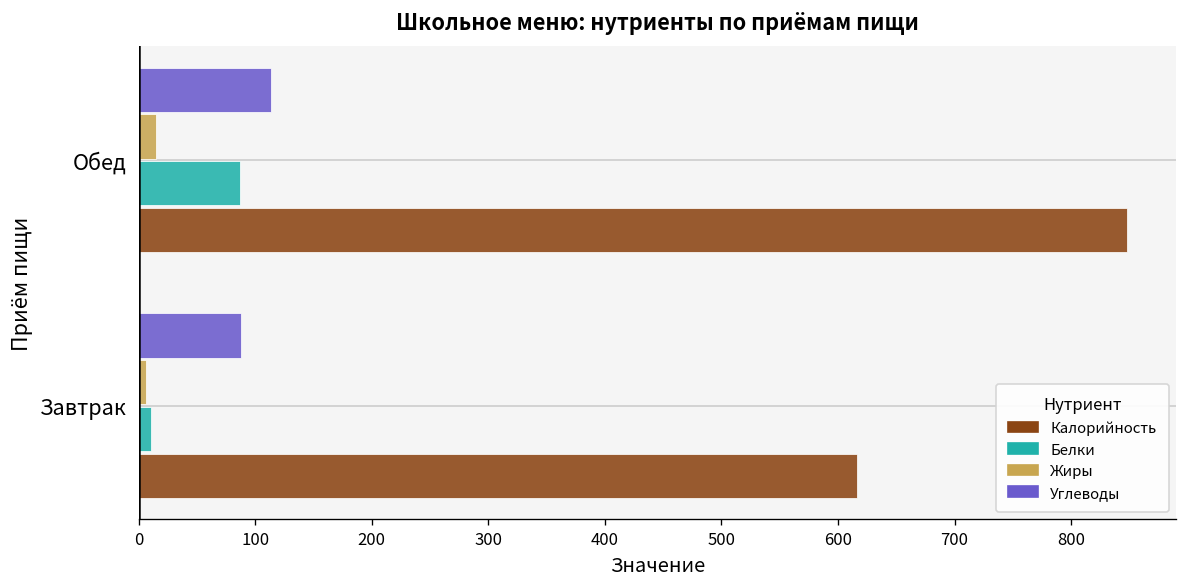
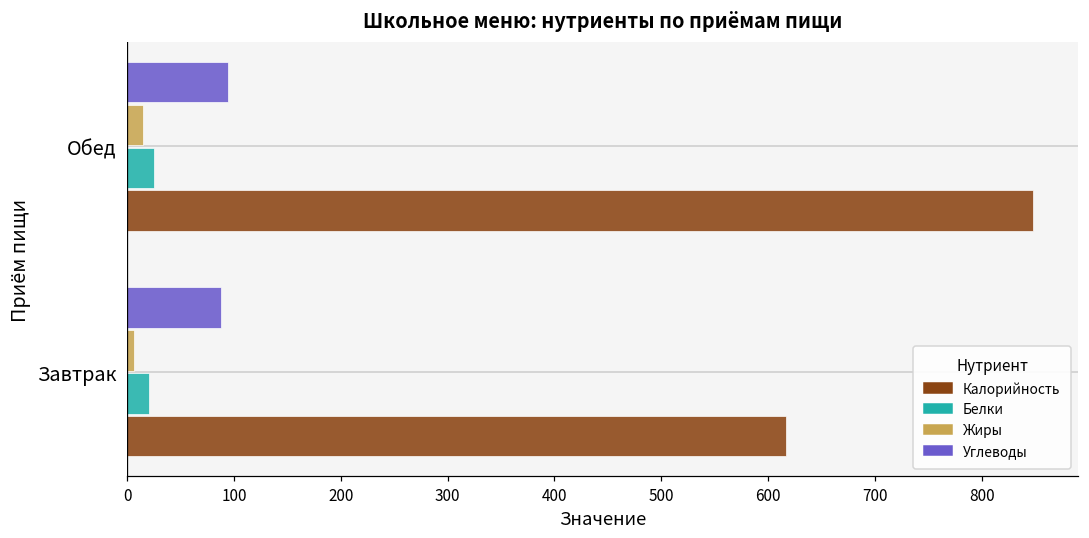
  {
    "Калорийность": {
      "Обед": 850,
      "Завтрак": 620
    },
    "Белки": {
-     "Обед": 90,
-     "Завтрак": 10
+     "Обед": 20,
+     "Завтрак": 20
    },
    "Жиры": {
      "Обед": 10,
      "Завтрак": 10
    },
    "Углеводы": {
-     "Обед": 110,
+     "Обед": 90,
      "Завтрак": 90
    }
  }
